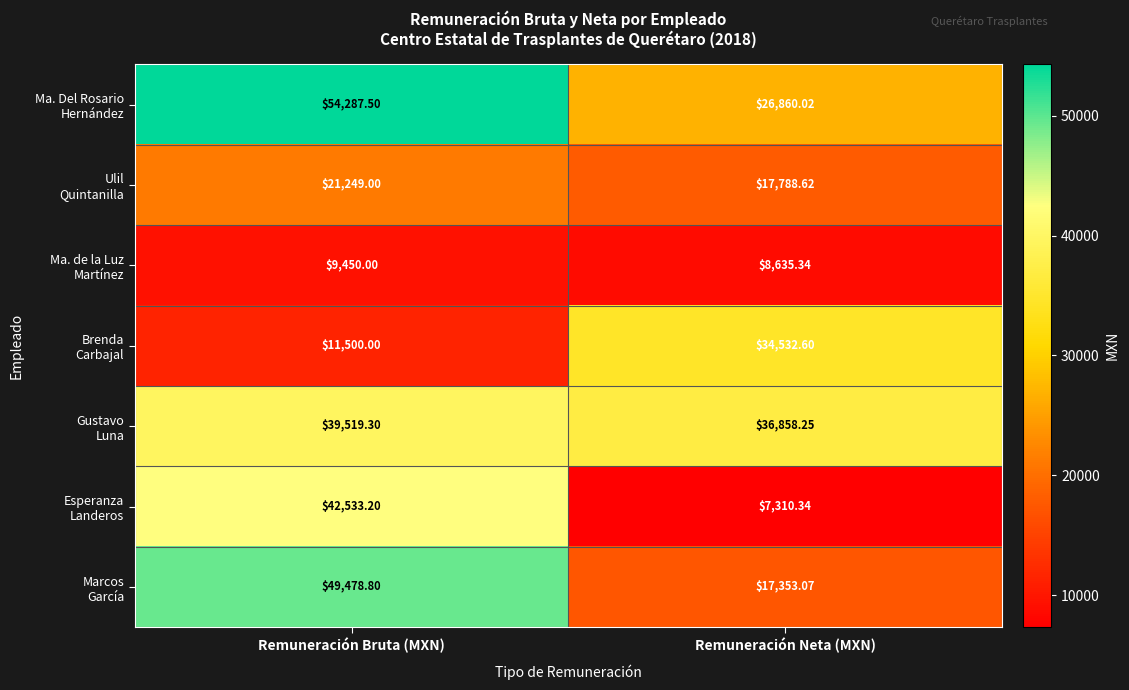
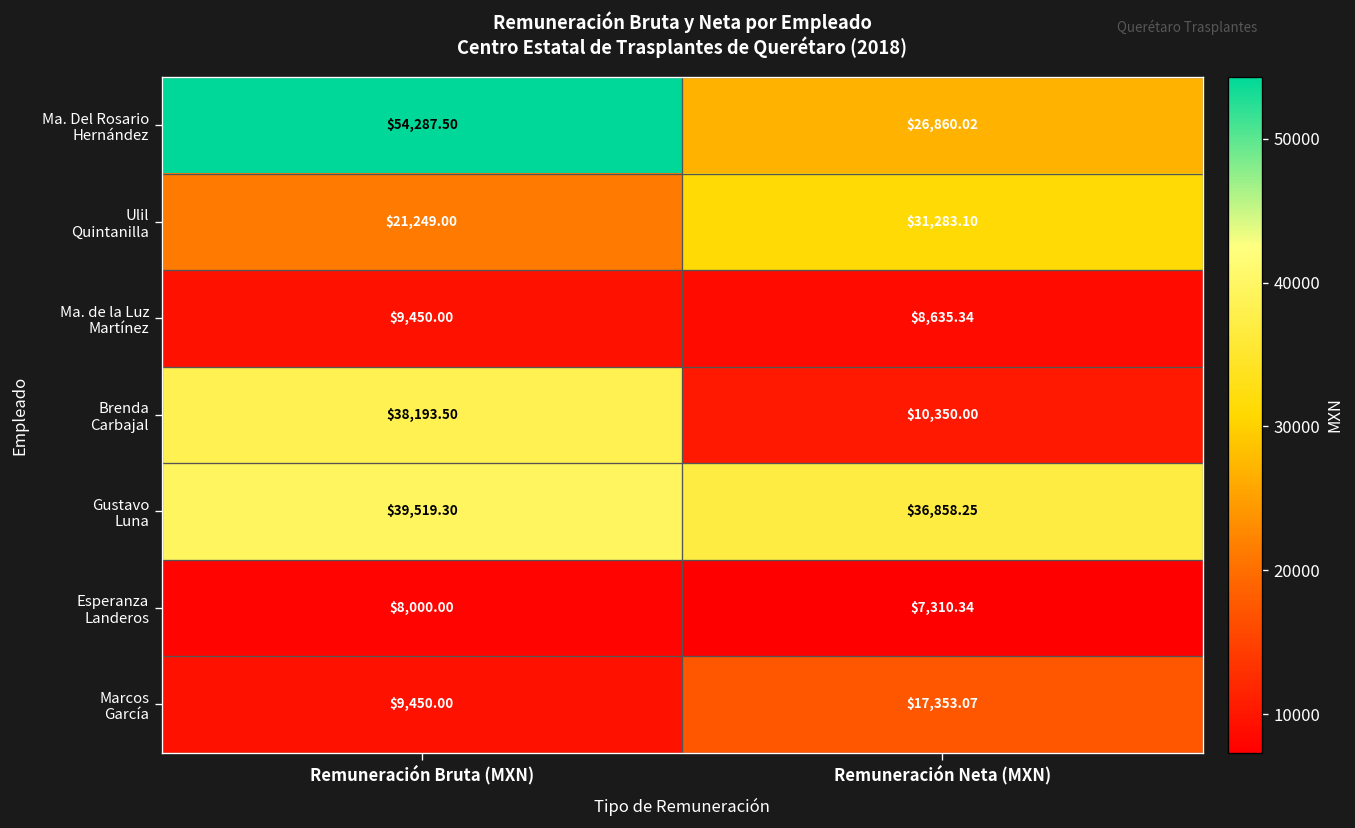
  {
    "Ma. Del Rosario Hernández": {
      "Remuneración Bruta (MXN)": "$54,287.50",
      "Remuneración Neta (MXN)": "$26,860.02"
    },
    "Ulil Quintanilla": {
      "Remuneración Bruta (MXN)": "$21,249.00",
-     "Remuneración Neta (MXN)": "$17,788.62"
+     "Remuneración Neta (MXN)": "$31,283.10"
    },
    "Ma. de la Luz Martínez": {
      "Remuneración Bruta (MXN)": "$9,450.00",
      "Remuneración Neta (MXN)": "$8,635.34"
    },
    "Brenda Carbajal": {
-     "Remuneración Bruta (MXN)": "$11,500.00",
-     "Remuneración Neta (MXN)": "$34,532.60"
+     "Remuneración Bruta (MXN)": "$38,193.50",
+     "Remuneración Neta (MXN)": "$10,350.00"
    },
    "Gustavo Luna": {
      "Remuneración Bruta (MXN)": "$39,519.30",
      "Remuneración Neta (MXN)": "$36,858.25"
    },
    "Esperanza Landeros": {
-     "Remuneración Bruta (MXN)": "$42,533.20",
+     "Remuneración Bruta (MXN)": "$8,000.00",
      "Remuneración Neta (MXN)": "$7,310.34"
    },
    "Marcos García": {
-     "Remuneración Bruta (MXN)": "$49,478.80",
+     "Remuneración Bruta (MXN)": "$9,450.00",
      "Remuneración Neta (MXN)": "$17,353.07"
    }
  }
